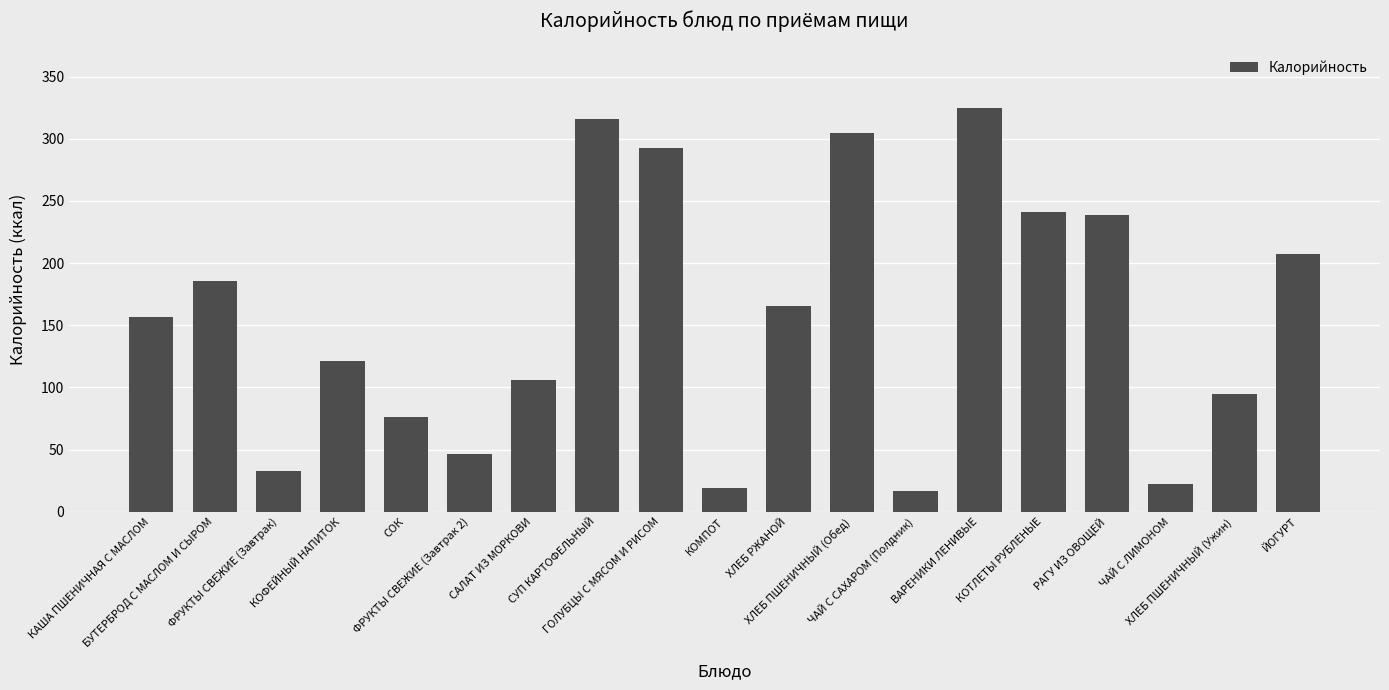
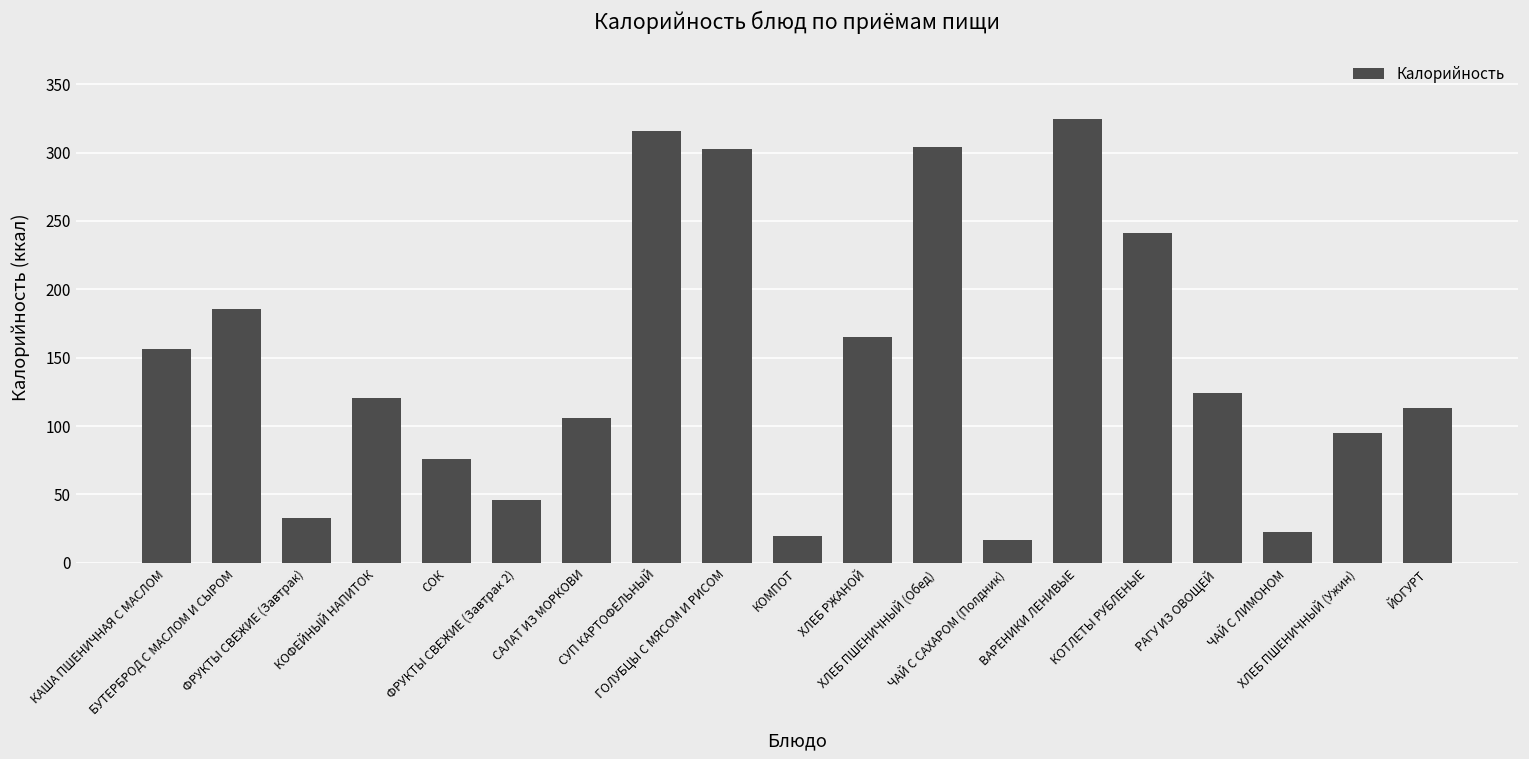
  {
    "КАША ПШЕНИЧНАЯ С МАСЛОМ": 157,
    "БУТЕРБРОД С МАСЛОМ И СЫРОМ": 186,
    "ФРУКТЫ СВЕЖИЕ (Завтрак)": 33,
    "КОФЕЙНЫЙ НАПИТОК": 121,
    "СОК": 76,
    "ФРУКТЫ СВЕЖИЕ (Завтрак 2)": 46,
    "САЛАТ ИЗ МОРКОВИ": 106,
    "СУП КАРТОФЕЛЬНЫЙ": 316,
-   "ГОЛУБЦЫ С МЯСОМ И РИСОМ": 293,
+   "ГОЛУБЦЫ С МЯСОМ И РИСОМ": 303,
    "КОМПОТ": 19,
    "ХЛЕБ РЖАНОЙ": 165,
    "ХЛЕБ ПШЕНИЧНЫЙ (Обед)": 304,
    "ЧАЙ С САХАРОМ (Полдник)": 17,
    "ВАРЕНИКИ ЛЕНИВЫЕ": 325,
    "КОТЛЕТЫ РУБЛЕНЫЕ": 241,
-   "РАГУ ИЗ ОВОЩЕЙ": 239,
+   "РАГУ ИЗ ОВОЩЕЙ": 124,
    "ЧАЙ С ЛИМОНОМ": 22,
    "ХЛЕБ ПШЕНИЧНЫЙ (Ужин)": 95,
-   "ЙОГУРТ": 207
+   "ЙОГУРТ": 113
  }
